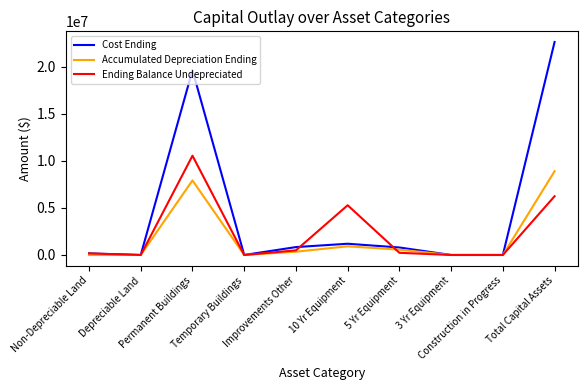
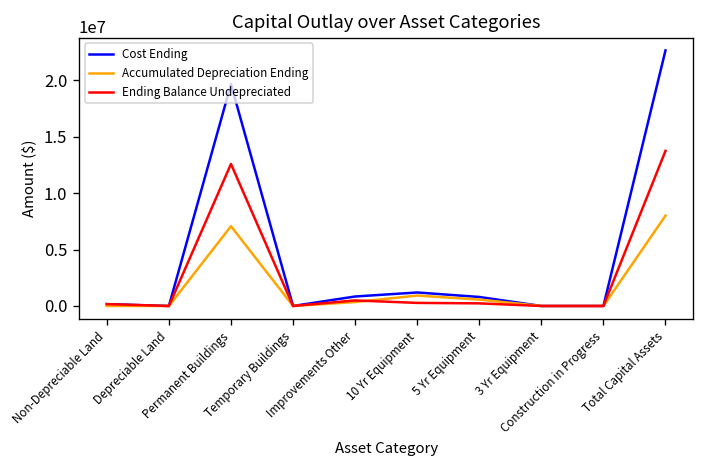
  {
    "Cost Ending": {
      "Improvements Other": 1000000,
      "10 Yr Equipment": 1000000,
      "Total Capital Assets": 23000000
    },
    "Accumulated Depreciation Ending": {
-     "Permanent Buildings": 8000000,
+     "Permanent Buildings": 7000000,
      "10 Yr Equipment": 1000000,
-     "Total Capital Assets": 9000000
+     "Total Capital Assets": 8000000
    },
    "Ending Balance Undepreciated": {
-     "Permanent Buildings": 11000000,
-     "10 Yr Equipment": 5000000,
+     "Permanent Buildings": 13000000,
+     "10 Yr Equipment": 0,
      "5 Yr Equipment": 0,
-     "Total Capital Assets": 6000000
+     "Total Capital Assets": 14000000
    }
  }
